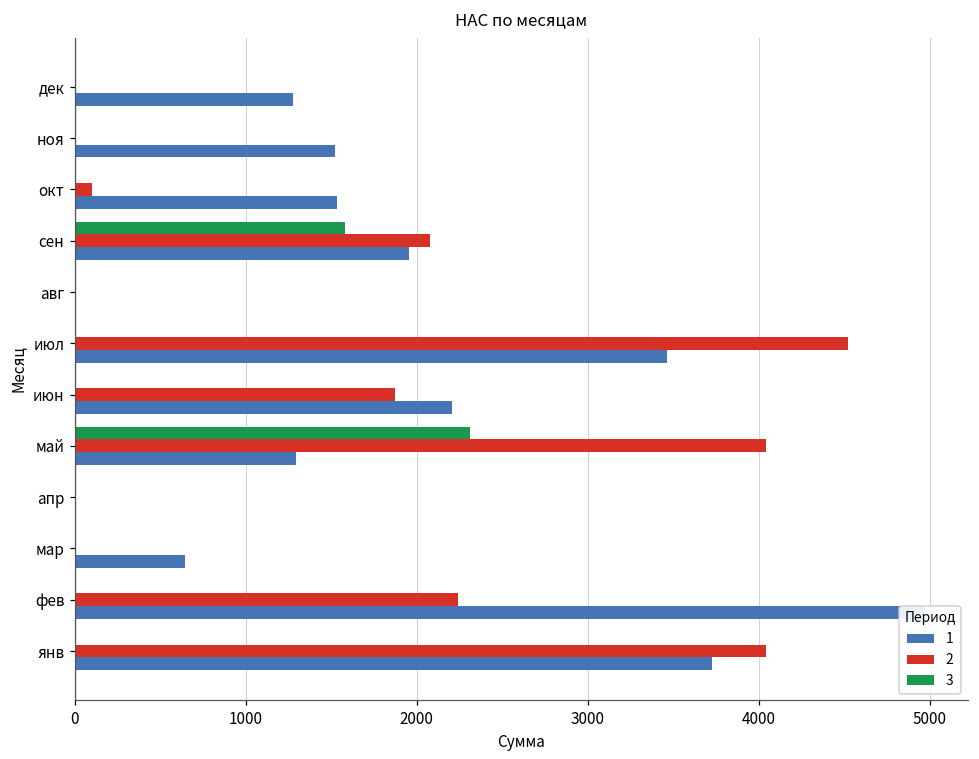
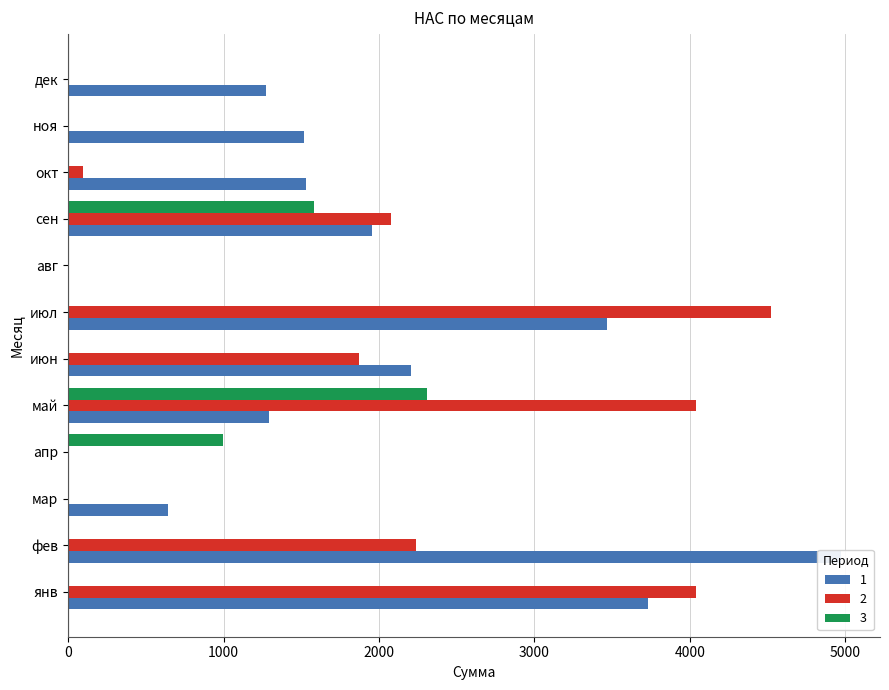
  {
    "1": {
      "дек": 1280,
      "ноя": 1520,
      "окт": 1530,
      "сен": 1950,
      "авг": 0,
      "июл": 3470,
      "июн": 2200,
      "май": 1290,
      "апр": 0,
      "мар": 650,
      "янв": 3730
    },
    "2": {
      "дек": 0,
      "ноя": 0,
      "окт": 100,
      "сен": 2080,
      "авг": 0,
      "июл": 4520,
      "июн": 1870,
      "май": 4040,
      "апр": 0,
      "мар": 0,
      "фев": 2240,
      "янв": 4040
    },
    "3": {
      "дек": 0,
      "ноя": 0,
      "окт": 0,
      "сен": 1580,
      "авг": 0,
      "июл": 0,
      "июн": 0,
      "май": 2310,
-     "апр": 0,
+     "апр": 1000,
      "мар": 0,
      "фев": 0,
      "янв": 0
    }
  }
